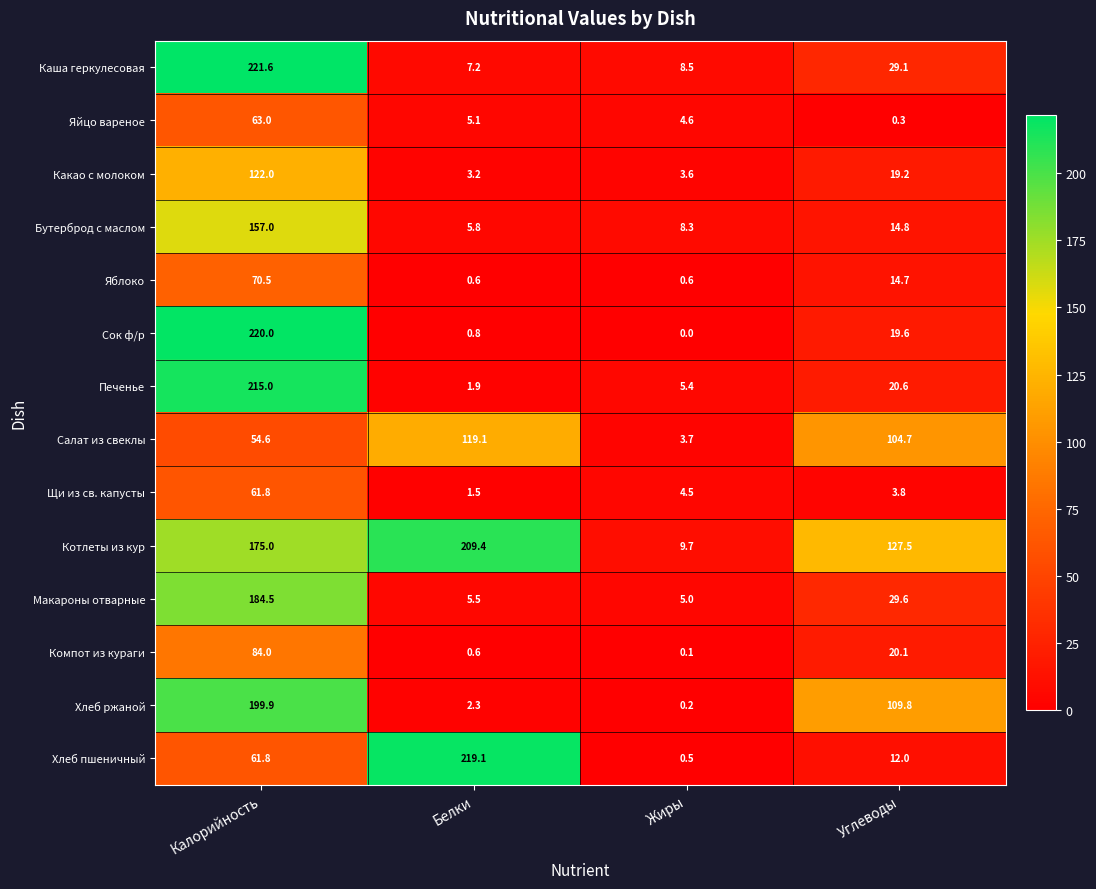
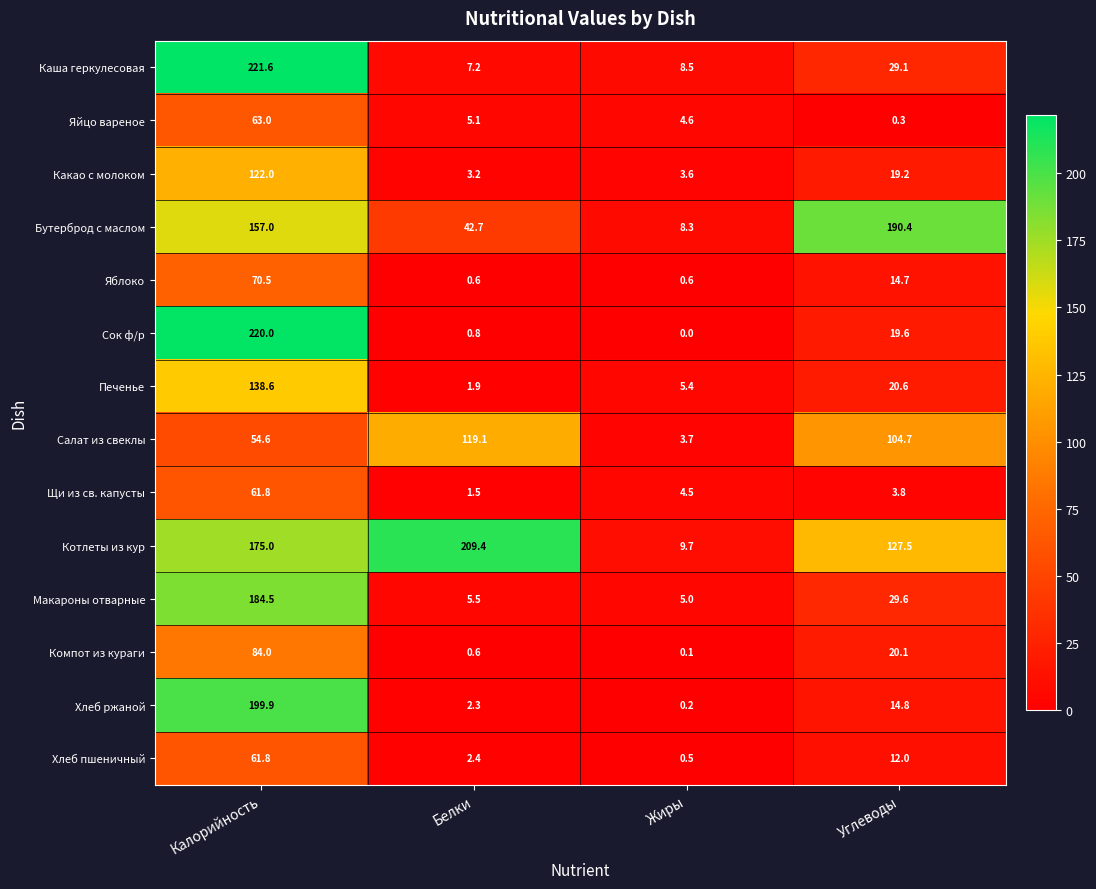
  {
    "Каша геркулесовая": {
      "Калорийность": 221.6,
      "Белки": 7.2,
      "Жиры": 8.5,
      "Углеводы": 29.1
    },
    "Яйцо вареное": {
      "Калорийность": 63.0,
      "Белки": 5.1,
      "Жиры": 4.6,
      "Углеводы": 0.3
    },
    "Какао с молоком": {
      "Калорийность": 122.0,
      "Белки": 3.2,
      "Жиры": 3.6,
      "Углеводы": 19.2
    },
    "Бутерброд с маслом": {
      "Калорийность": 157.0,
-     "Белки": 5.8,
+     "Белки": 42.7,
      "Жиры": 8.3,
-     "Углеводы": 14.8
+     "Углеводы": 190.4
    },
    "Яблоко": {
      "Калорийность": 70.5,
      "Белки": 0.6,
      "Жиры": 0.6,
      "Углеводы": 14.7
    },
    "Сок ф/р": {
      "Калорийность": 220.0,
      "Белки": 0.8,
      "Жиры": 0.0,
      "Углеводы": 19.6
    },
    "Печенье": {
-     "Калорийность": 215.0,
+     "Калорийность": 138.6,
      "Белки": 1.9,
      "Жиры": 5.4,
      "Углеводы": 20.6
    },
    "Салат из свеклы": {
      "Калорийность": 54.6,
      "Белки": 119.1,
      "Жиры": 3.7,
      "Углеводы": 104.7
    },
    "Щи из св. капусты": {
      "Калорийность": 61.8,
      "Белки": 1.5,
      "Жиры": 4.5,
      "Углеводы": 3.8
    },
    "Котлеты из кур": {
      "Калорийность": 175.0,
      "Белки": 209.4,
      "Жиры": 9.7,
      "Углеводы": 127.5
    },
    "Макароны отварные": {
      "Калорийность": 184.5,
      "Белки": 5.5,
      "Жиры": 5.0,
      "Углеводы": 29.6
    },
    "Компот из кураги": {
      "Калорийность": 84.0,
      "Белки": 0.6,
      "Жиры": 0.1,
      "Углеводы": 20.1
    },
    "Хлеб ржаной": {
      "Калорийность": 199.9,
      "Белки": 2.3,
      "Жиры": 0.2,
-     "Углеводы": 109.8
+     "Углеводы": 14.8
    },
    "Хлеб пшеничный": {
      "Калорийность": 61.8,
-     "Белки": 219.1,
+     "Белки": 2.4,
      "Жиры": 0.5,
      "Углеводы": 12.0
    }
  }
